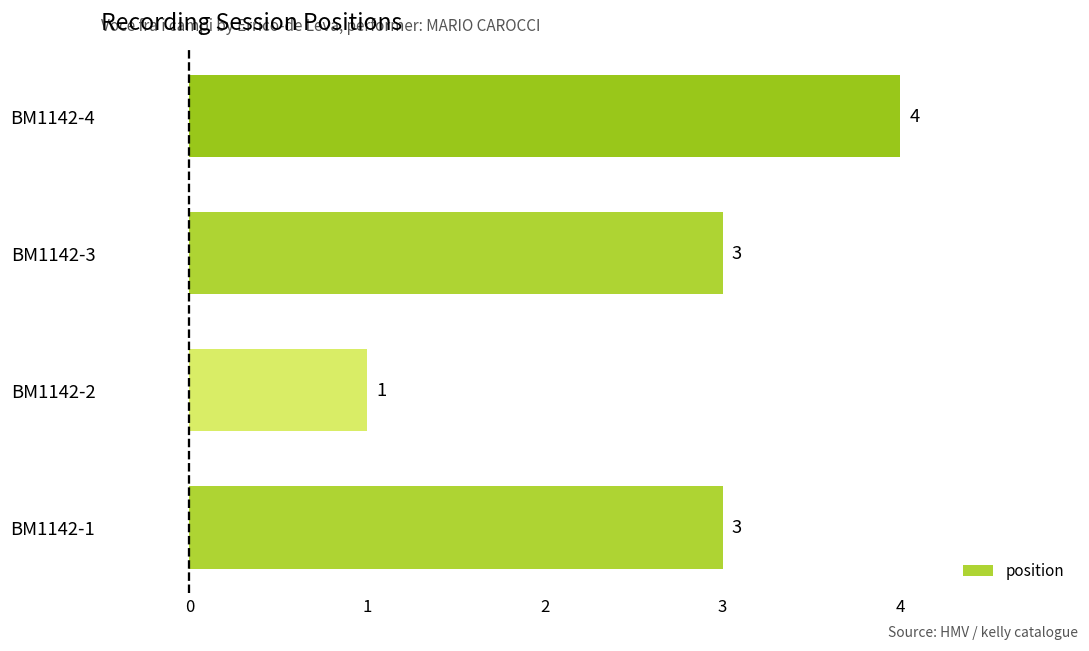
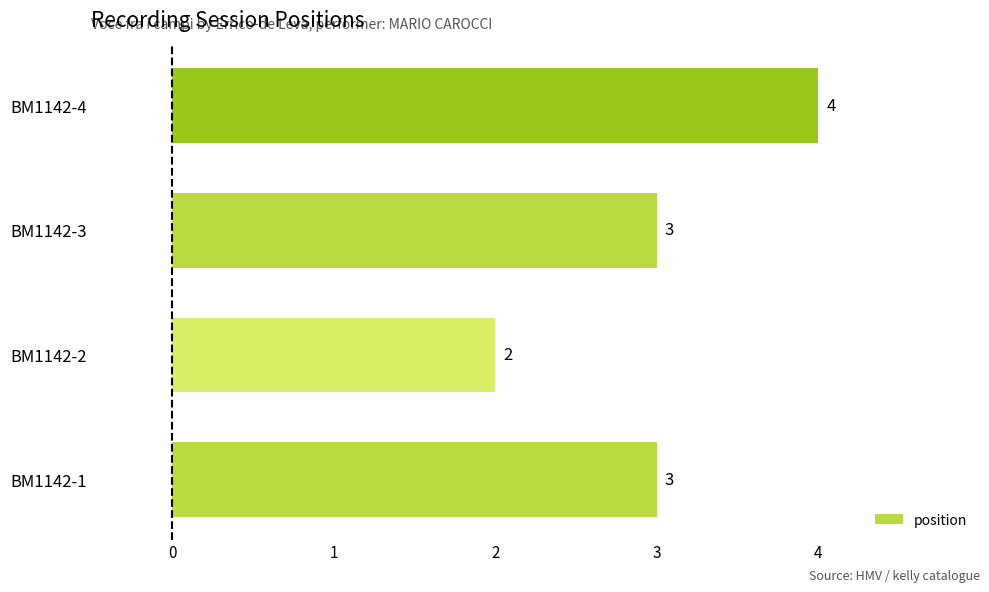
  {
    "BM1142-4": 4,
    "BM1142-3": 3,
-   "BM1142-2": 1,
+   "BM1142-2": 2,
    "BM1142-1": 3
  }
